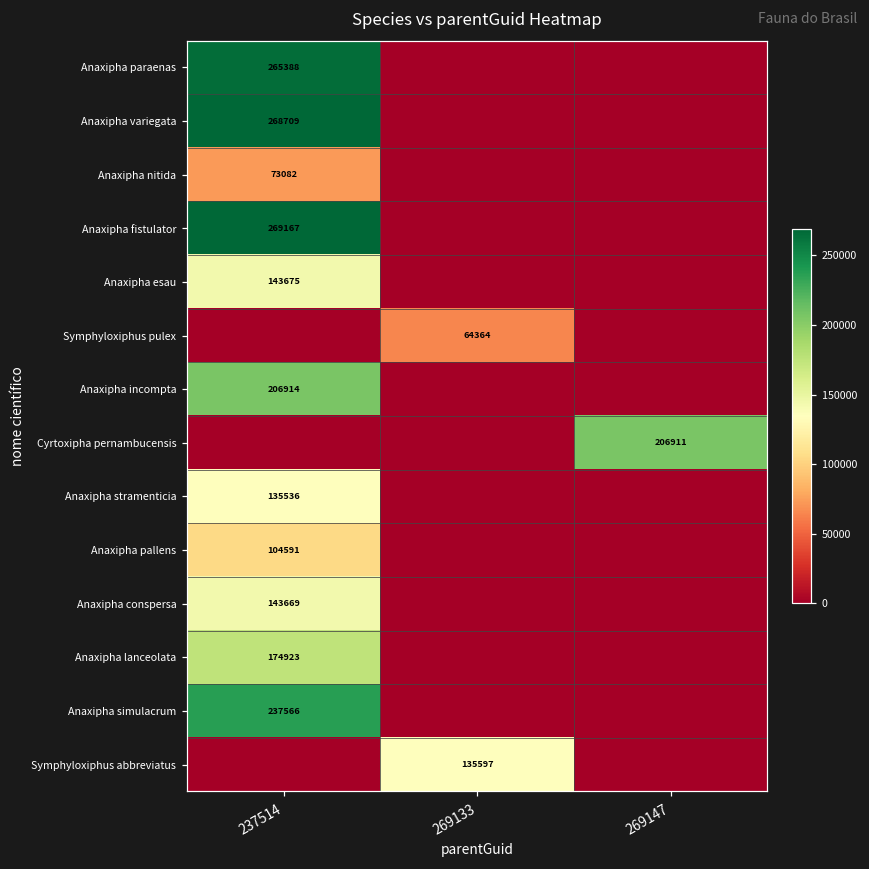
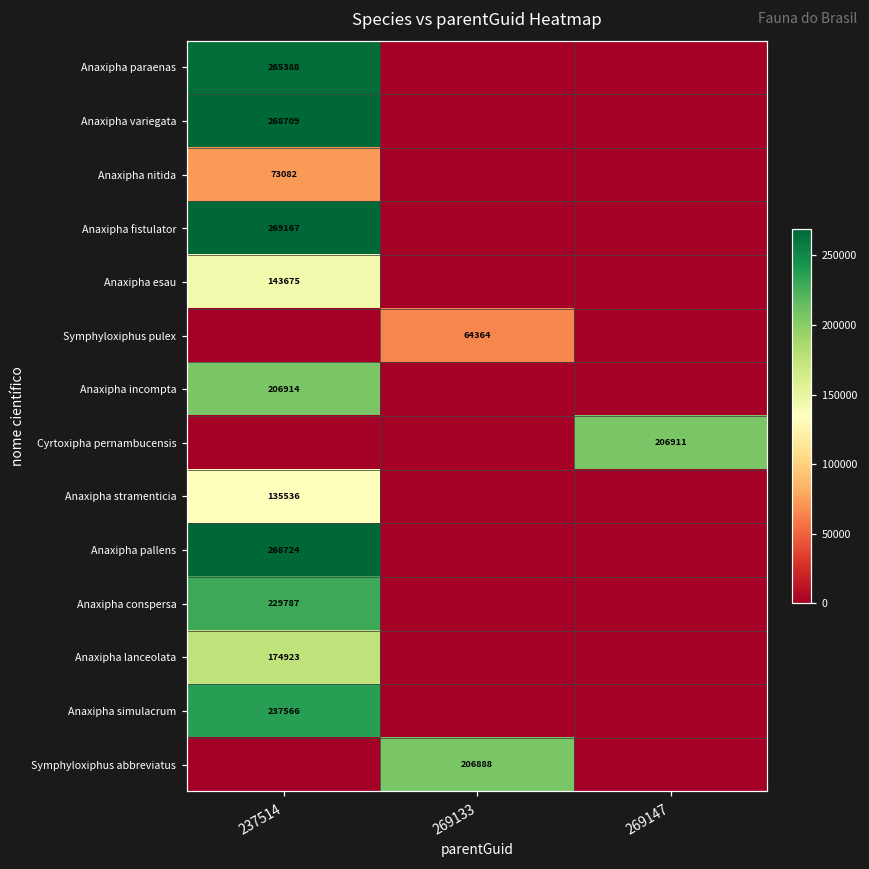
  {
    "Anaxipha paraenas": {
      "237514": 265388
    },
    "Anaxipha variegata": {
      "237514": 268709
    },
    "Anaxipha nitida": {
      "237514": 73082
    },
    "Anaxipha fistulator": {
      "237514": 269167
    },
    "Anaxipha esau": {
      "237514": 143675
    },
    "Symphyloxiphus pulex": {
      "269133": 64364
    },
    "Anaxipha incompta": {
      "237514": 206914
    },
    "Cyrtoxipha pernambucensis": {
      "269147": 206911
    },
    "Anaxipha stramenticia": {
      "237514": 135536
    },
    "Anaxipha pallens": {
-     "237514": 104591
+     "237514": 268724
    },
    "Anaxipha conspersa": {
-     "237514": 143669
+     "237514": 229787
    },
    "Anaxipha lanceolata": {
      "237514": 174923
    },
    "Anaxipha simulacrum": {
      "237514": 237566
    },
    "Symphyloxiphus abbreviatus": {
-     "269133": 135597
+     "269133": 206888
    }
  }
